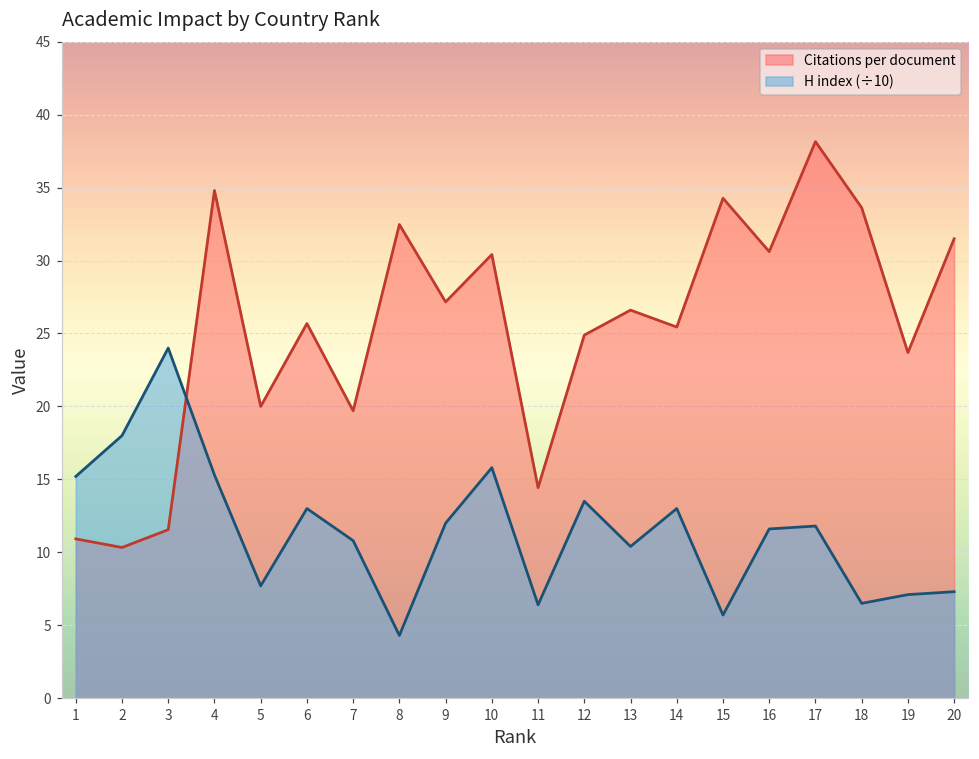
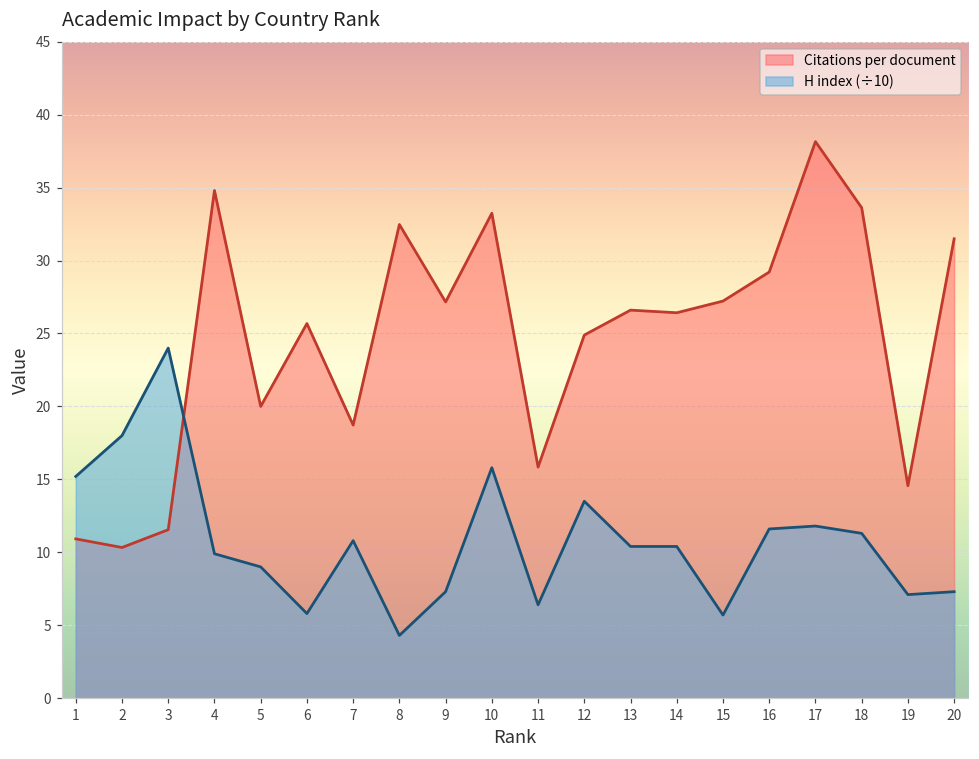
  {
    "Citations per document": {
      "1": 10.9,
      "2": 10.3,
      "3": 11.6,
      "4": 34.8,
      "5": 20.0,
      "6": 25.7,
-     "7": 19.7,
+     "7": 18.7,
      "8": 32.5,
      "9": 27.2,
-     "10": 30.4,
-     "11": 14.4,
+     "10": 33.2,
+     "11": 15.8,
      "12": 24.9,
      "13": 26.6,
-     "14": 25.4,
-     "15": 34.3,
-     "16": 30.6,
+     "14": 26.4,
+     "15": 27.2,
+     "16": 29.2,
      "17": 38.2,
      "18": 33.6,
-     "19": 23.7,
+     "19": 14.6,
      "20": 31.5
    },
    "H index (÷10)": {
      "1": 15.2,
      "2": 18.0,
      "3": 24.0,
-     "4": 15.3,
-     "5": 7.7,
-     "6": 13.0,
+     "4": 9.9,
+     "5": 9.0,
+     "6": 5.8,
      "7": 10.8,
      "8": 4.3,
-     "9": 12.0,
+     "9": 7.3,
      "10": 15.8,
      "11": 6.4,
      "12": 13.5,
      "13": 10.4,
-     "14": 13.0,
+     "14": 10.4,
      "15": 5.7,
      "16": 11.6,
      "17": 11.8,
-     "18": 6.5,
+     "18": 11.3,
      "19": 7.1,
      "20": 7.3
    }
  }
